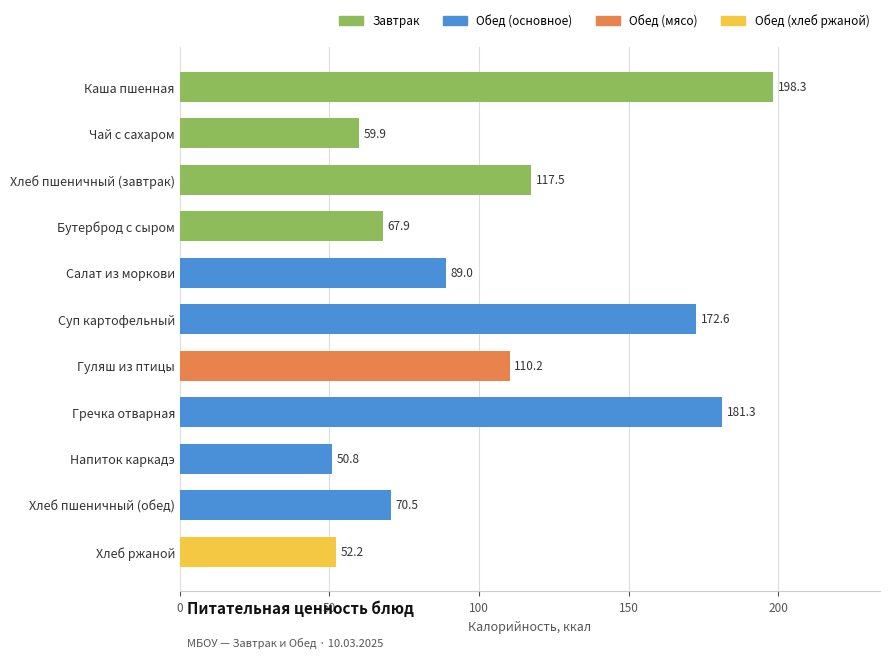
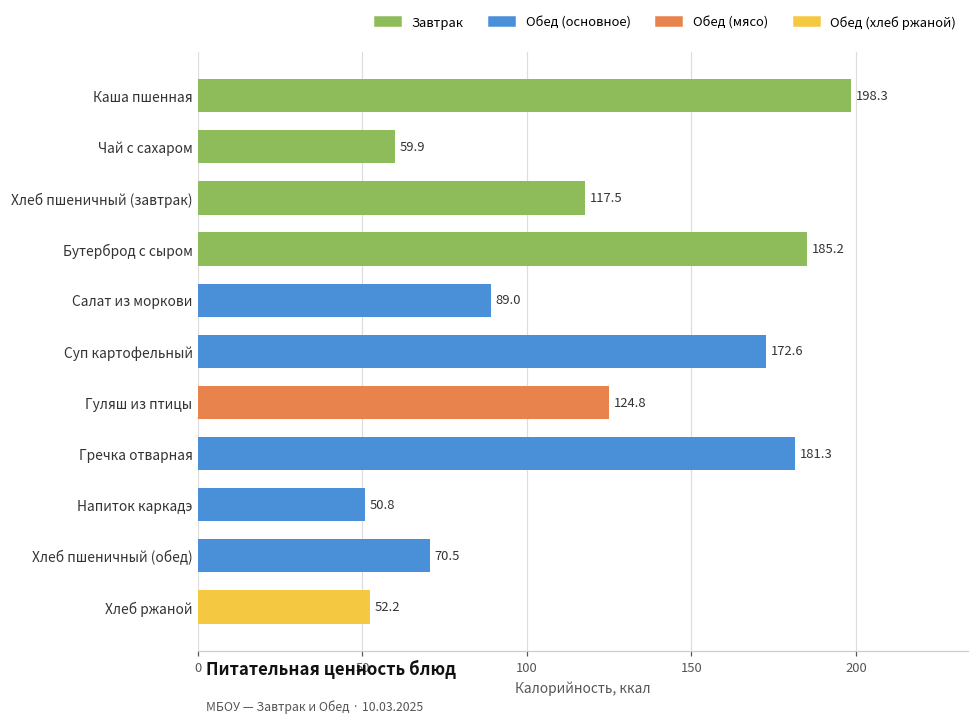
  {
    "Каша пшенная": 198.3,
    "Чай с сахаром": 59.9,
    "Хлеб пшеничный (завтрак)": 117.5,
-   "Бутерброд с сыром": 67.9,
+   "Бутерброд с сыром": 185.2,
    "Салат из моркови": 89.0,
    "Суп картофельный": 172.6,
-   "Гуляш из птицы": 110.2,
+   "Гуляш из птицы": 124.8,
    "Гречка отварная": 181.3,
    "Напиток каркадэ": 50.8,
    "Хлеб пшеничный (обед)": 70.5,
    "Хлеб ржаной": 52.2
  }
